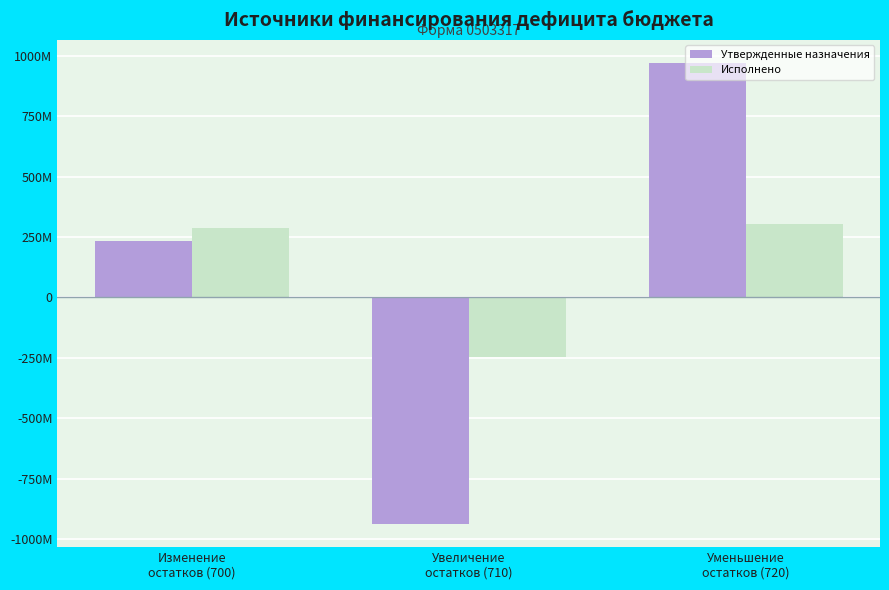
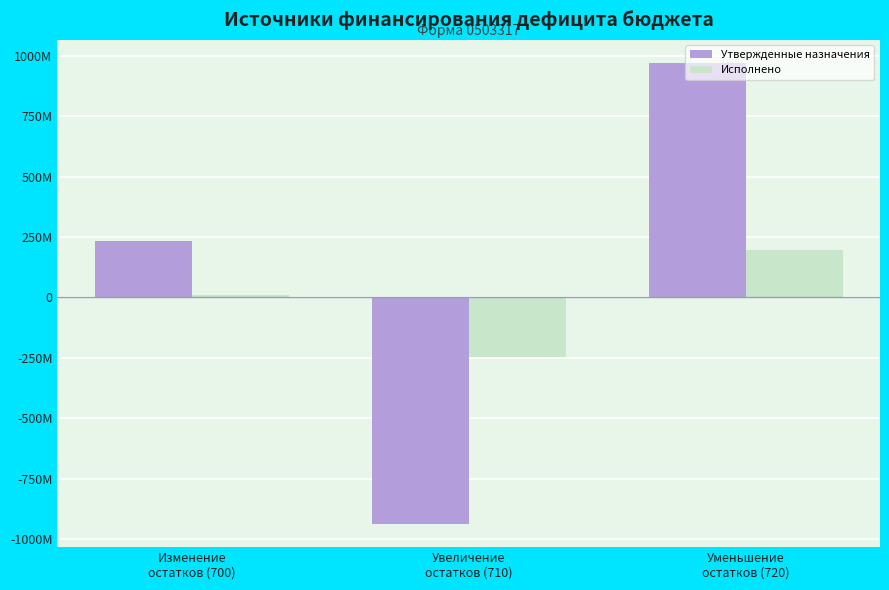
  {
    "Утвержденные назначения": {
      "Изменение остатков (700)": 230000000,
      "Увеличение остатков (710)": -940000000
    },
    "Исполнено": {
-     "Изменение остатков (700)": 290000000,
+     "Изменение остатков (700)": 10000000,
      "Увеличение остатков (710)": -250000000,
-     "Уменьшение остатков (720)": 310000000
+     "Уменьшение остатков (720)": 200000000
    }
  }
